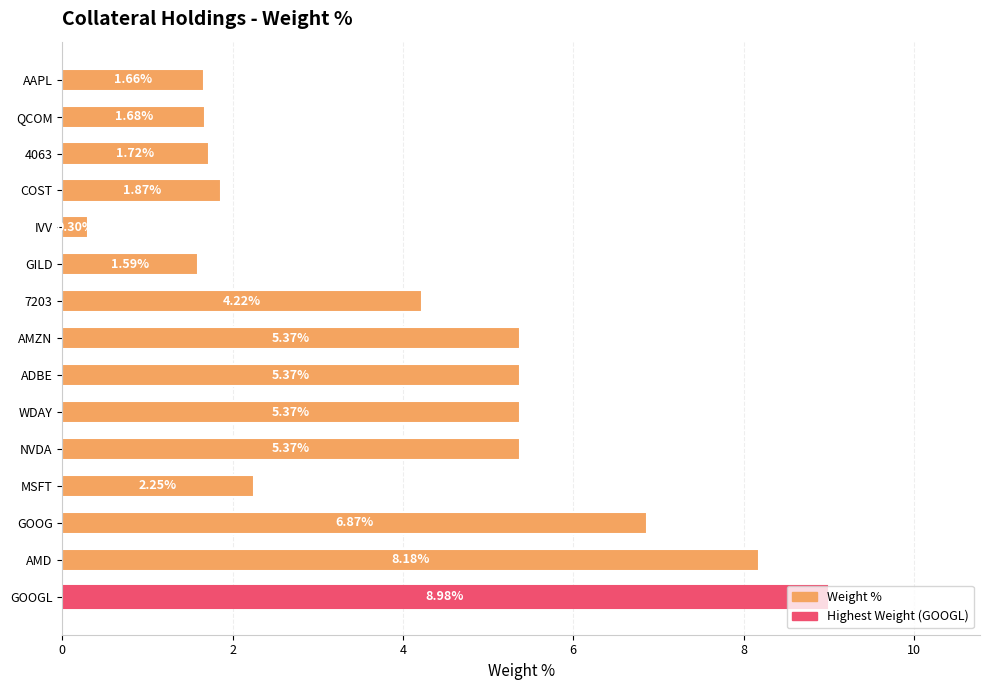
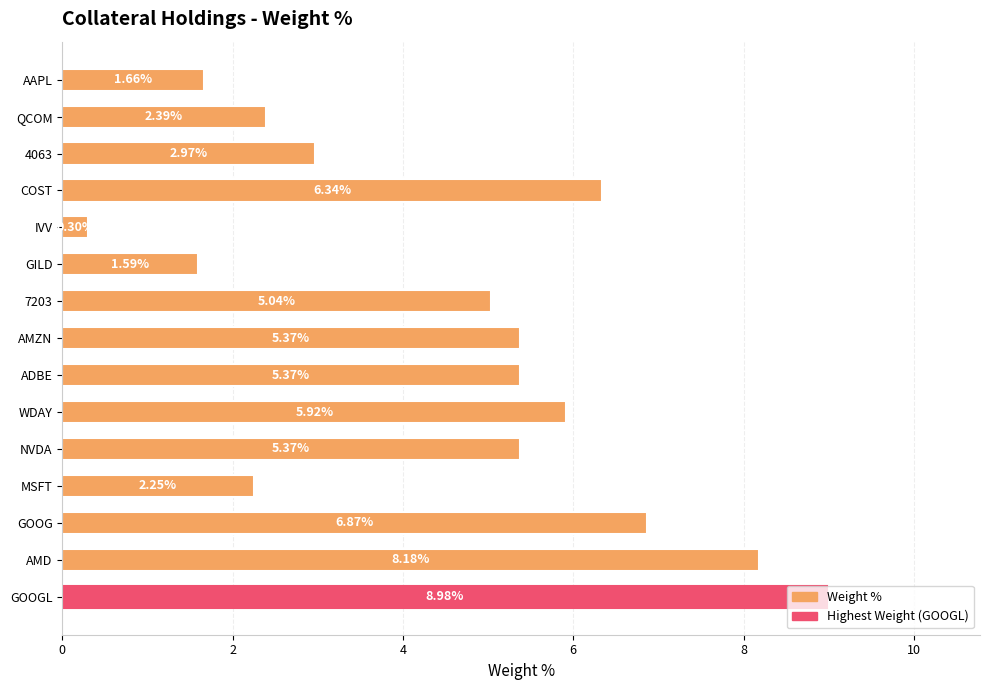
  {
    "AAPL": "1.66%",
-   "QCOM": "1.68%",
-   "4063": "1.72%",
-   "COST": "1.87%",
+   "QCOM": "2.39%",
+   "4063": "2.97%",
+   "COST": "6.34%",
    "IVV": "0.30%",
    "GILD": "1.59%",
-   "7203": "4.22%",
+   "7203": "5.04%",
    "AMZN": "5.37%",
    "ADBE": "5.37%",
-   "WDAY": "5.37%",
+   "WDAY": "5.92%",
    "NVDA": "5.37%",
    "MSFT": "2.25%",
    "GOOG": "6.87%",
    "AMD": "8.18%"
  }
